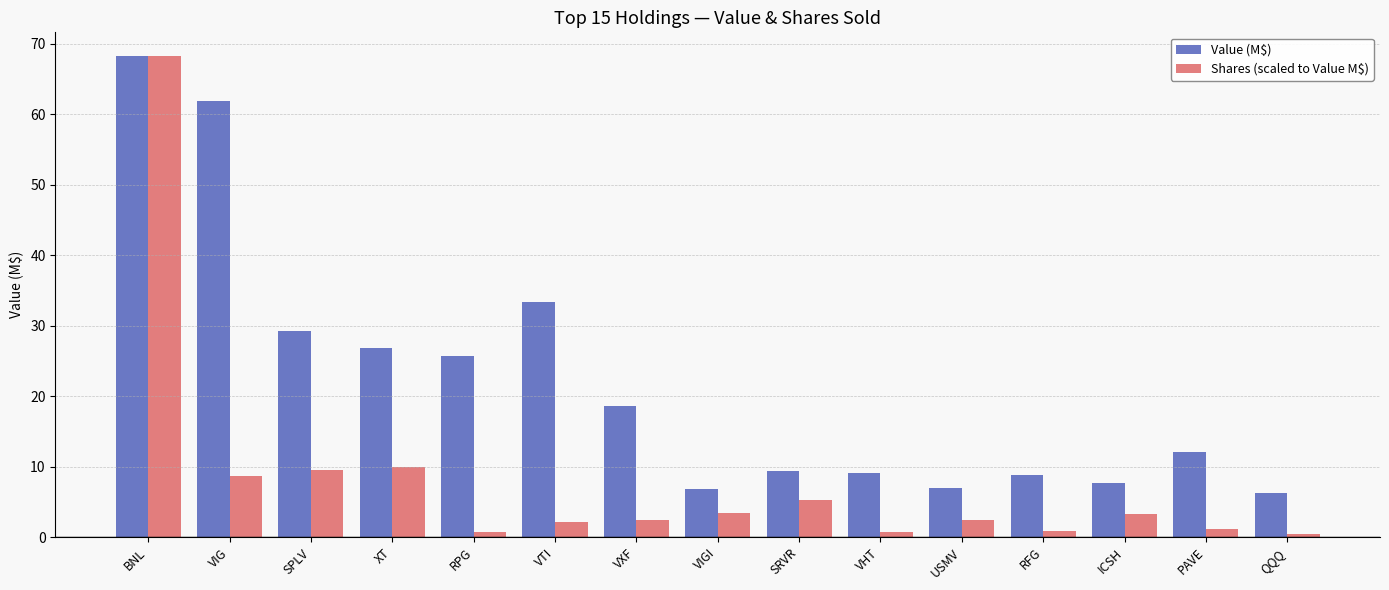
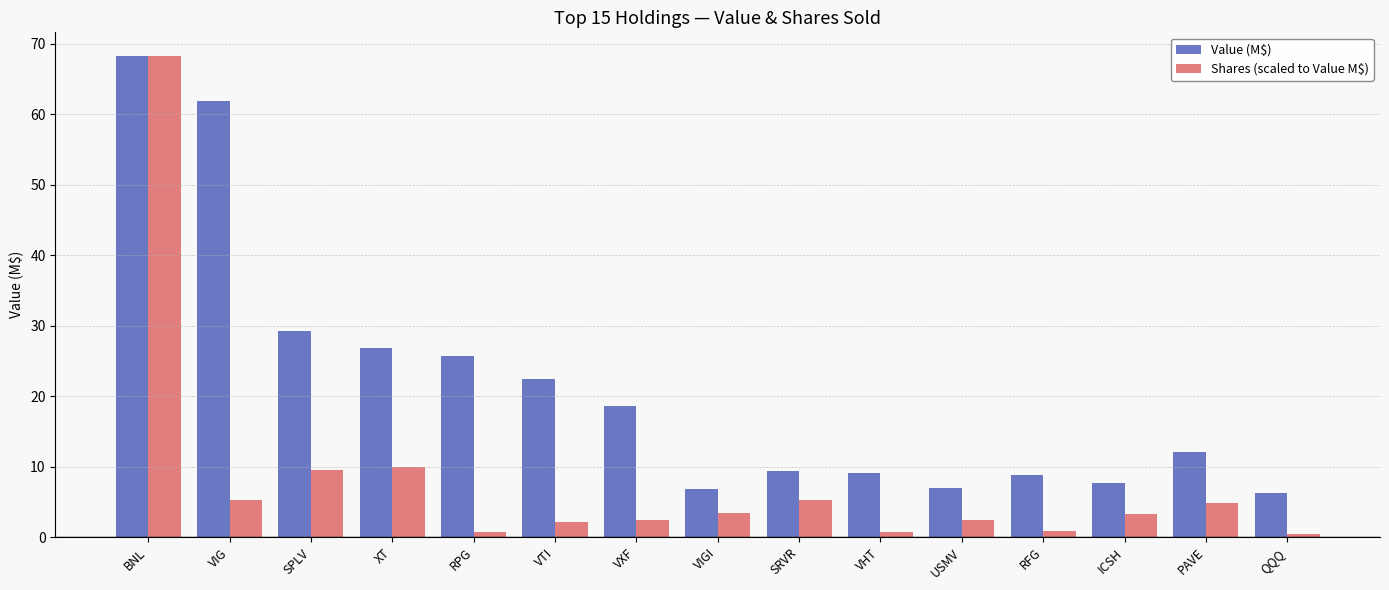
  {
    "Value (M$)": {
      "BNL": 68,
      "VIG": 62,
      "SPLV": 29,
      "XT": 27,
      "RPG": 26,
-     "VTI": 33,
+     "VTI": 22,
      "VXF": 19,
      "VIGI": 7,
      "SRVR": 9,
      "VHT": 9,
      "USMV": 7,
      "RFG": 9,
      "ICSH": 8,
      "PAVE": 12,
      "QQQ": 6
    },
    "Shares (scaled to Value M$)": {
      "BNL": 68,
-     "VIG": 9,
+     "VIG": 5,
      "SPLV": 9,
      "XT": 10,
      "RPG": 1,
      "VTI": 2,
      "VXF": 2,
      "VIGI": 3,
      "SRVR": 5,
      "VHT": 1,
      "USMV": 3,
      "RFG": 1,
      "ICSH": 3,
-     "PAVE": 1,
+     "PAVE": 5,
      "QQQ": 0
    }
  }
